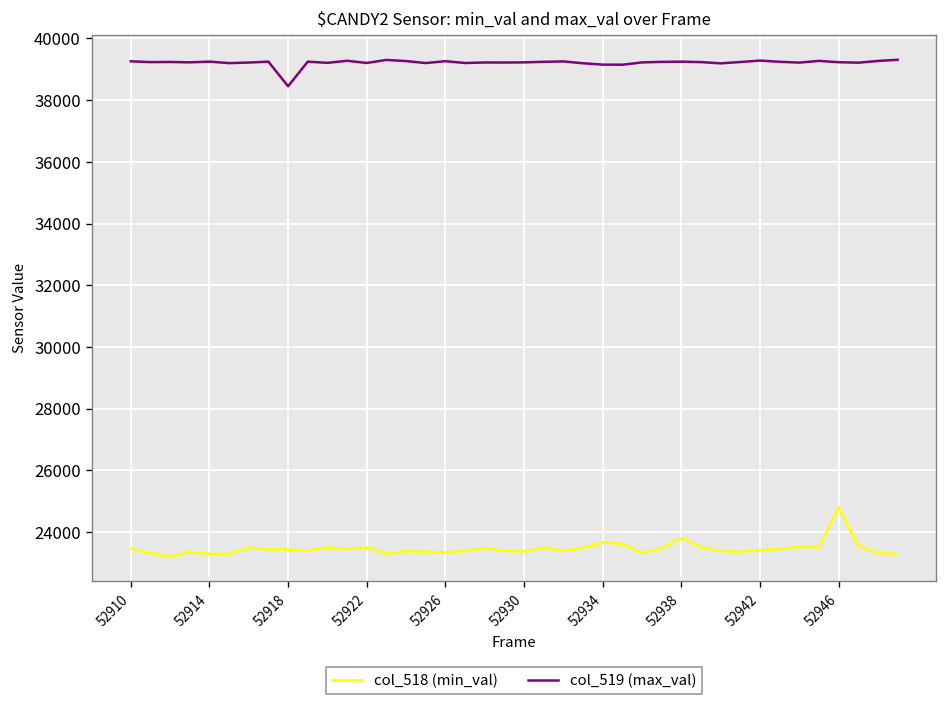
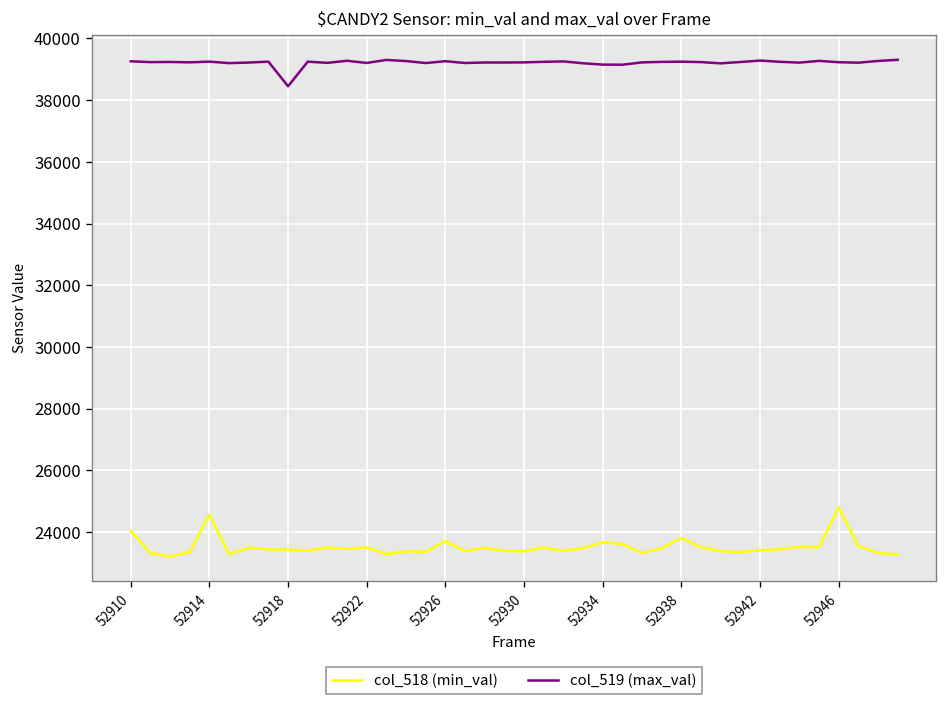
  {
    "col_518 (min_val)": {
-     "52910": 23500,
-     "52914": 23300,
+     "52910": 24000,
+     "52914": 24600,
      "52918": 23400,
      "52922": 23500,
-     "52926": 23300,
+     "52926": 23700,
      "52930": 23400,
      "52934": 23700,
      "52938": 23800,
      "52942": 23400,
      "52946": 24800
    },
    "col_519 (max_val)": {
      "52910": 39300,
      "52914": 39200,
      "52918": 38400,
      "52922": 39200,
      "52926": 39300,
      "52930": 39200,
      "52934": 39100,
      "52938": 39200,
      "52942": 39300,
      "52946": 39200
    }
  }
